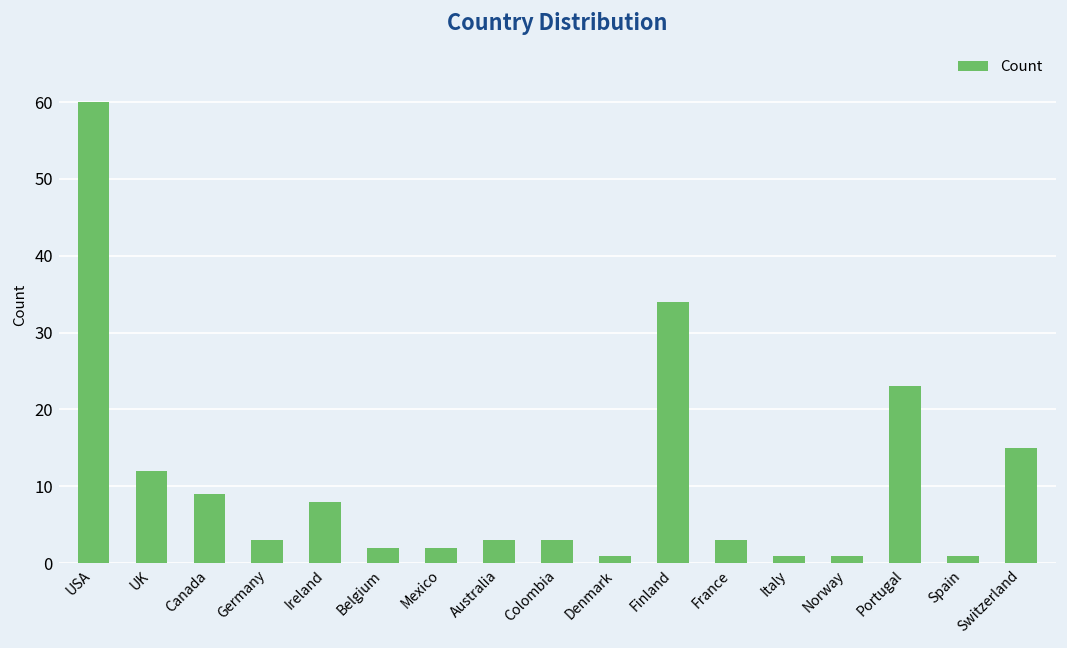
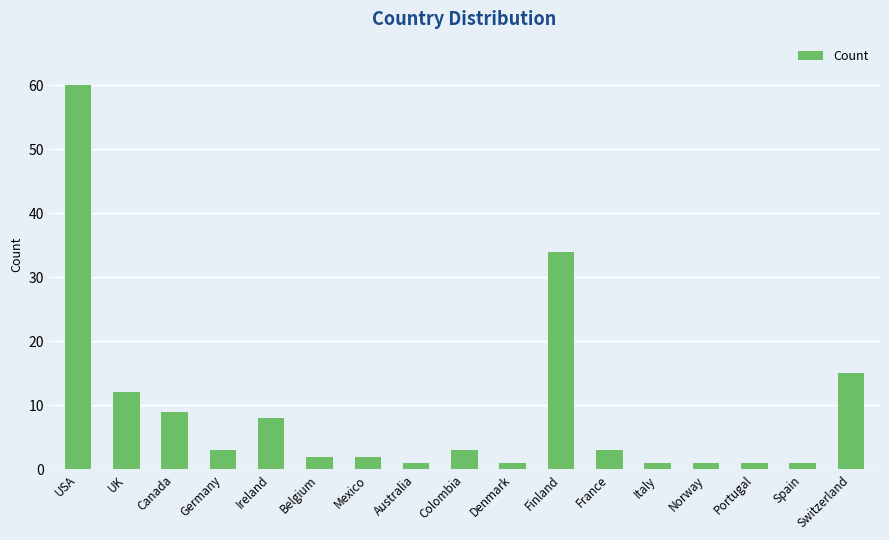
  {
    "USA": 60,
    "UK": 12,
    "Canada": 9,
    "Germany": 3,
    "Ireland": 8,
    "Belgium": 2,
    "Mexico": 2,
-   "Australia": 3,
+   "Australia": 1,
    "Colombia": 3,
    "Denmark": 1,
    "Finland": 34,
    "France": 3,
    "Italy": 1,
    "Norway": 1,
-   "Portugal": 23,
+   "Portugal": 1,
    "Spain": 1,
    "Switzerland": 15
  }
